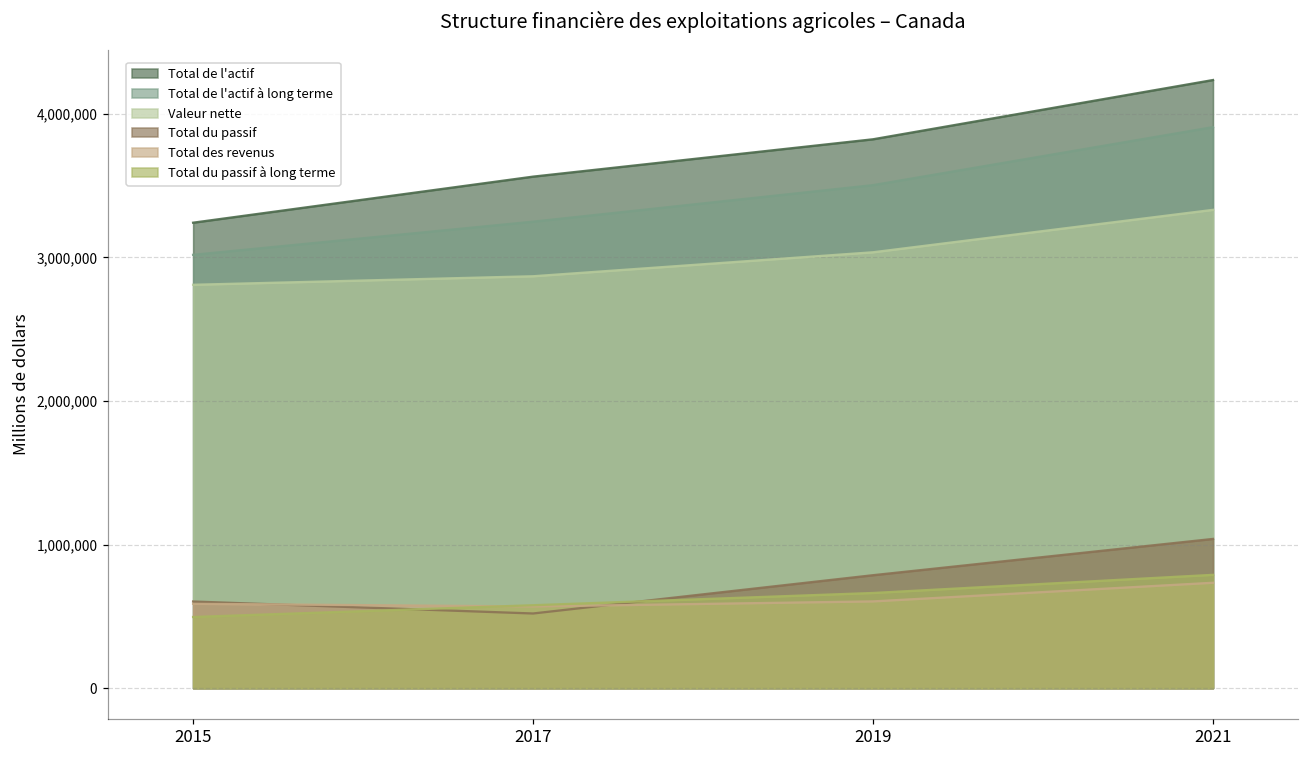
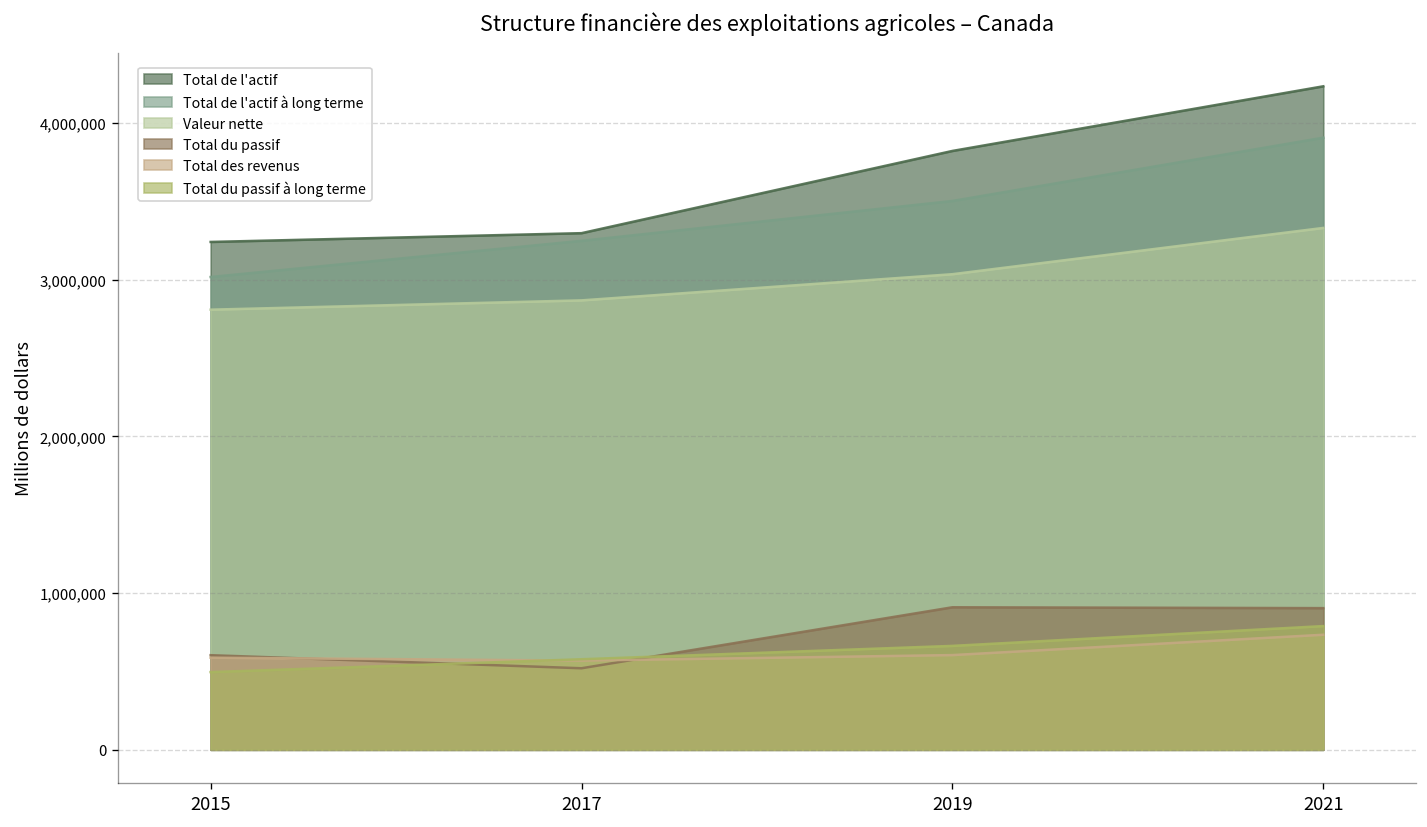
  {
    "Total de l'actif": {
      "2015": "3,240,000",
-     "2017": "3,560,000",
+     "2017": "3,300,000",
      "2019": "3,820,000",
      "2021": "4,240,000"
    },
    "Total de l'actif à long terme": {
      "2015": "3,020,000",
      "2017": "3,250,000",
      "2019": "3,500,000",
      "2021": "3,910,000"
    },
    "Total du passif": {
      "2017": "520,000",
-     "2019": "790,000",
-     "2021": "1,040,000"
+     "2019": "910,000",
+     "2021": "900,000"
    }
  }
